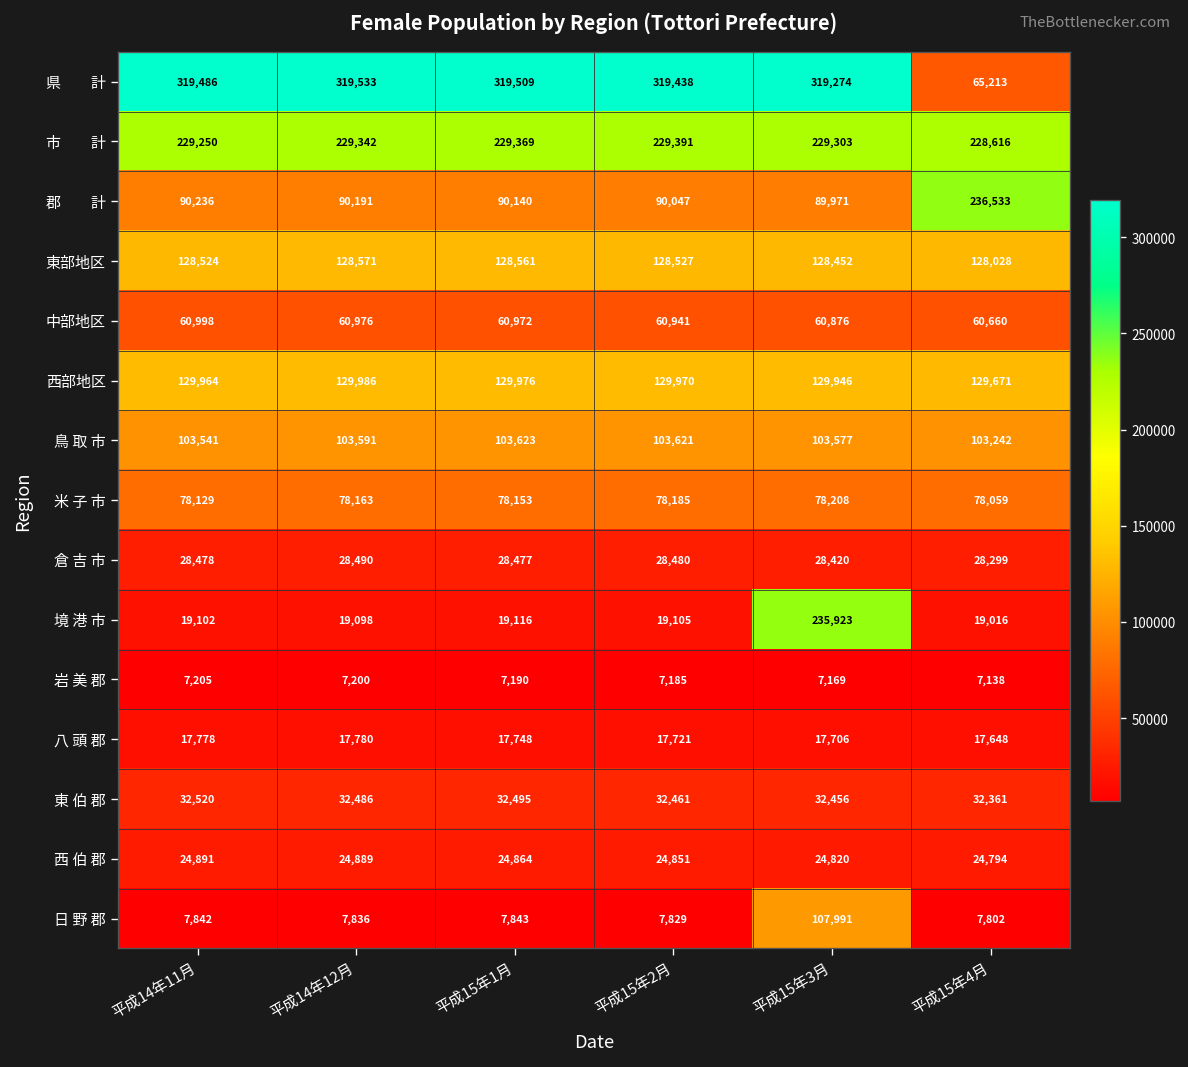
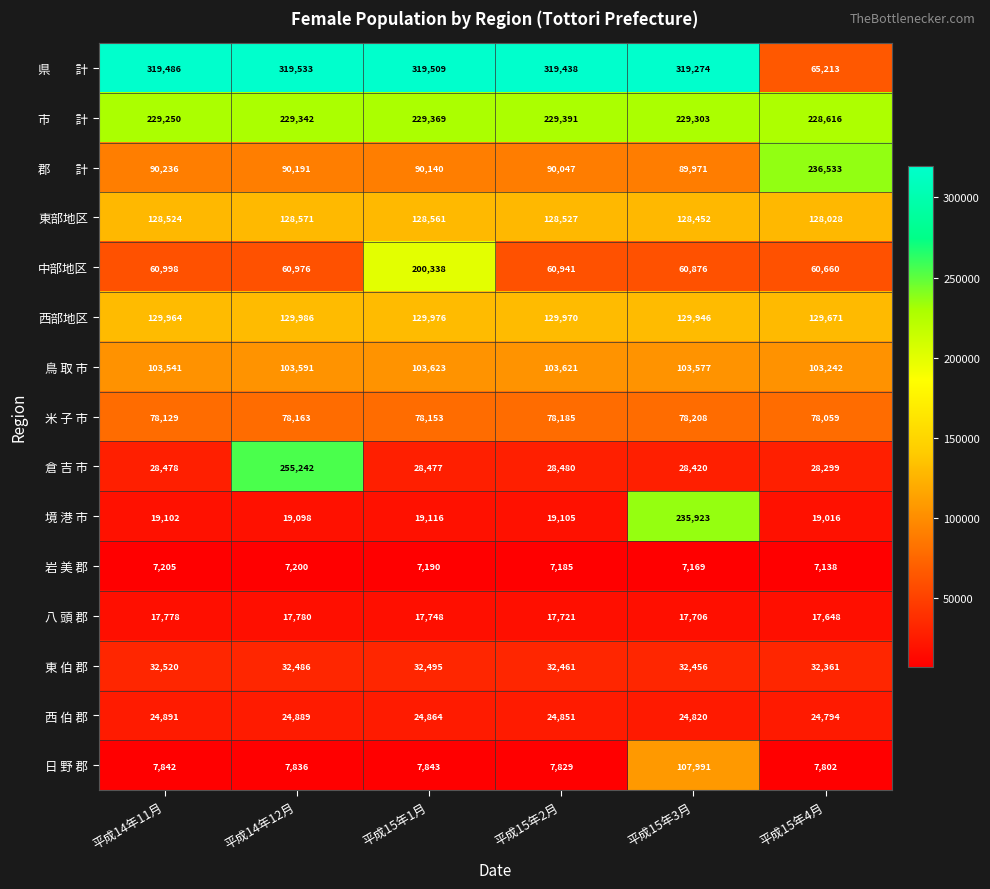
  {
    "県 計": {
      "平成14年11月": "319,486",
      "平成14年12月": "319,533",
      "平成15年1月": "319,509",
      "平成15年2月": "319,438",
      "平成15年3月": "319,274",
      "平成15年4月": "65,213"
    },
    "市 計": {
      "平成14年11月": "229,250",
      "平成14年12月": "229,342",
      "平成15年1月": "229,369",
      "平成15年2月": "229,391",
      "平成15年3月": "229,303",
      "平成15年4月": "228,616"
    },
    "郡 計": {
      "平成14年11月": "90,236",
      "平成14年12月": "90,191",
      "平成15年1月": "90,140",
      "平成15年2月": "90,047",
      "平成15年3月": "89,971",
      "平成15年4月": "236,533"
    },
    "東部地区": {
      "平成14年11月": "128,524",
      "平成14年12月": "128,571",
      "平成15年1月": "128,561",
      "平成15年2月": "128,527",
      "平成15年3月": "128,452",
      "平成15年4月": "128,028"
    },
    "中部地区": {
      "平成14年11月": "60,998",
      "平成14年12月": "60,976",
-     "平成15年1月": "60,972",
+     "平成15年1月": "200,338",
      "平成15年2月": "60,941",
      "平成15年3月": "60,876",
      "平成15年4月": "60,660"
    },
    "西部地区": {
      "平成14年11月": "129,964",
      "平成14年12月": "129,986",
      "平成15年1月": "129,976",
      "平成15年2月": "129,970",
      "平成15年3月": "129,946",
      "平成15年4月": "129,671"
    },
    "鳥 取 市": {
      "平成14年11月": "103,541",
      "平成14年12月": "103,591",
      "平成15年1月": "103,623",
      "平成15年2月": "103,621",
      "平成15年3月": "103,577",
      "平成15年4月": "103,242"
    },
    "米 子 市": {
      "平成14年11月": "78,129",
      "平成14年12月": "78,163",
      "平成15年1月": "78,153",
      "平成15年2月": "78,185",
      "平成15年3月": "78,208",
      "平成15年4月": "78,059"
    },
    "倉 吉 市": {
      "平成14年11月": "28,478",
-     "平成14年12月": "28,490",
+     "平成14年12月": "255,242",
      "平成15年1月": "28,477",
      "平成15年2月": "28,480",
      "平成15年3月": "28,420",
      "平成15年4月": "28,299"
    },
    "境 港 市": {
      "平成14年11月": "19,102",
      "平成14年12月": "19,098",
      "平成15年1月": "19,116",
      "平成15年2月": "19,105",
      "平成15年3月": "235,923",
      "平成15年4月": "19,016"
    },
    "岩 美 郡": {
      "平成14年11月": "7,205",
      "平成14年12月": "7,200",
      "平成15年1月": "7,190",
      "平成15年2月": "7,185",
      "平成15年3月": "7,169",
      "平成15年4月": "7,138"
    },
    "八 頭 郡": {
      "平成14年11月": "17,778",
      "平成14年12月": "17,780",
      "平成15年1月": "17,748",
      "平成15年2月": "17,721",
      "平成15年3月": "17,706",
      "平成15年4月": "17,648"
    },
    "東 伯 郡": {
      "平成14年11月": "32,520",
      "平成14年12月": "32,486",
      "平成15年1月": "32,495",
      "平成15年2月": "32,461",
      "平成15年3月": "32,456",
      "平成15年4月": "32,361"
    },
    "西 伯 郡": {
      "平成14年11月": "24,891",
      "平成14年12月": "24,889",
      "平成15年1月": "24,864",
      "平成15年2月": "24,851",
      "平成15年3月": "24,820",
      "平成15年4月": "24,794"
    },
    "日 野 郡": {
      "平成14年11月": "7,842",
      "平成14年12月": "7,836",
      "平成15年1月": "7,843",
      "平成15年2月": "7,829",
      "平成15年3月": "107,991",
      "平成15年4月": "7,802"
    }
  }
